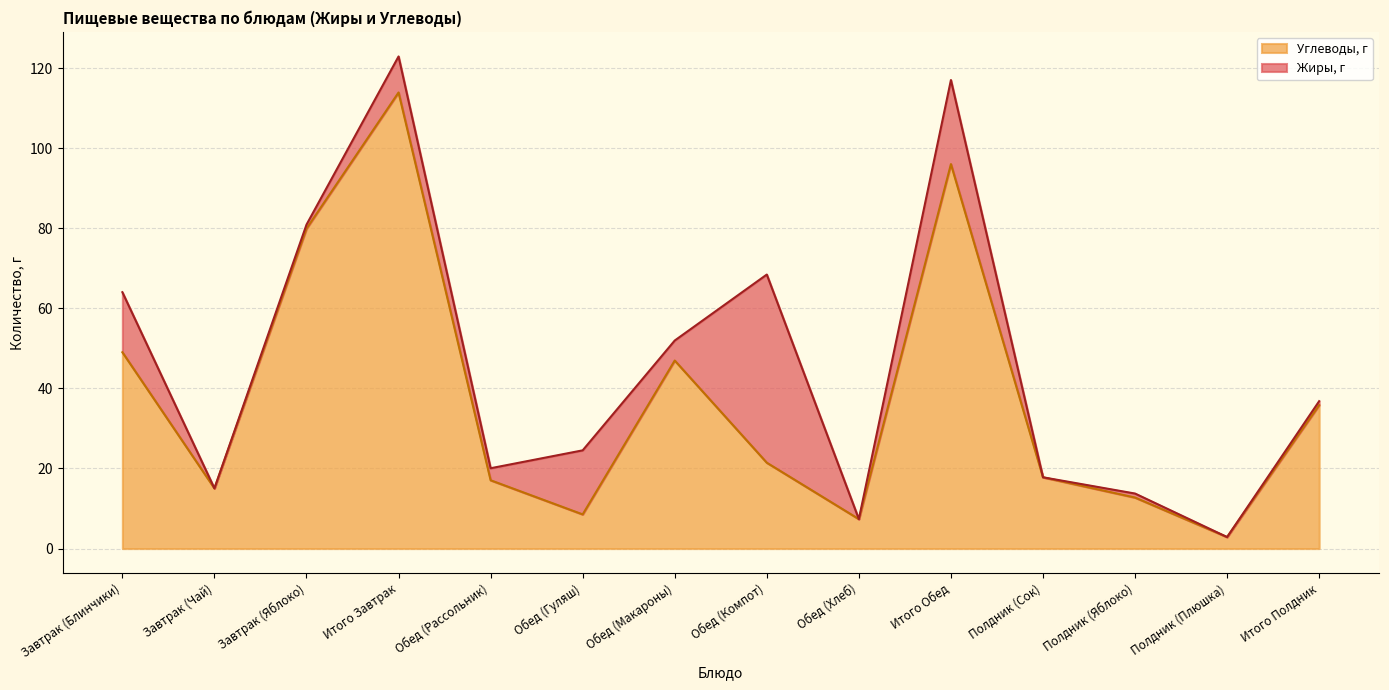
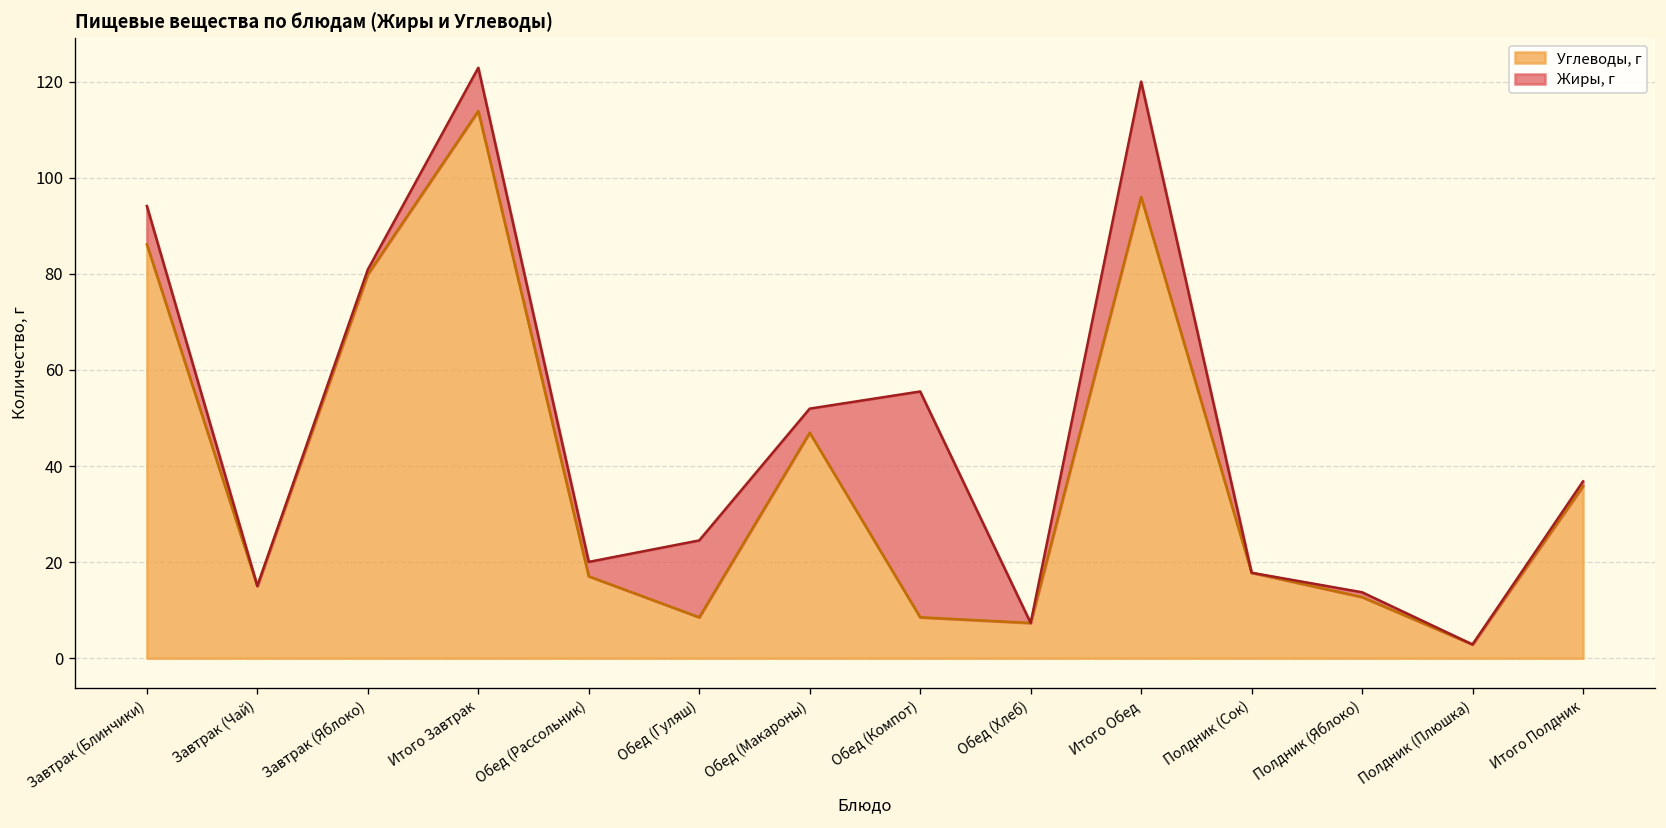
  {
    "Углеводы, г": {
-     "Завтрак (Блинчики)": 49,
+     "Завтрак (Блинчики)": 86,
      "Завтрак (Яблоко)": 80,
      "Итого Завтрак": 114,
      "Обед (Рассольник)": 17,
      "Обед (Гуляш)": 9,
      "Обед (Макароны)": 47,
-     "Обед (Компот)": 21,
+     "Обед (Компот)": 9,
      "Итого Обед": 96,
      "Полдник (Яблоко)": 13,
      "Итого Полдник": 36
    },
    "Жиры, г": {
-     "Завтрак (Блинчики)": 15,
+     "Завтрак (Блинчики)": 8,
      "Завтрак (Яблоко)": 1,
      "Итого Завтрак": 9,
      "Обед (Рассольник)": 3,
      "Обед (Гуляш)": 16,
      "Обед (Макароны)": 5,
      "Обед (Компот)": 47,
-     "Итого Обед": 21,
+     "Итого Обед": 24,
      "Полдник (Яблоко)": 1,
      "Итого Полдник": 1
    }
  }
